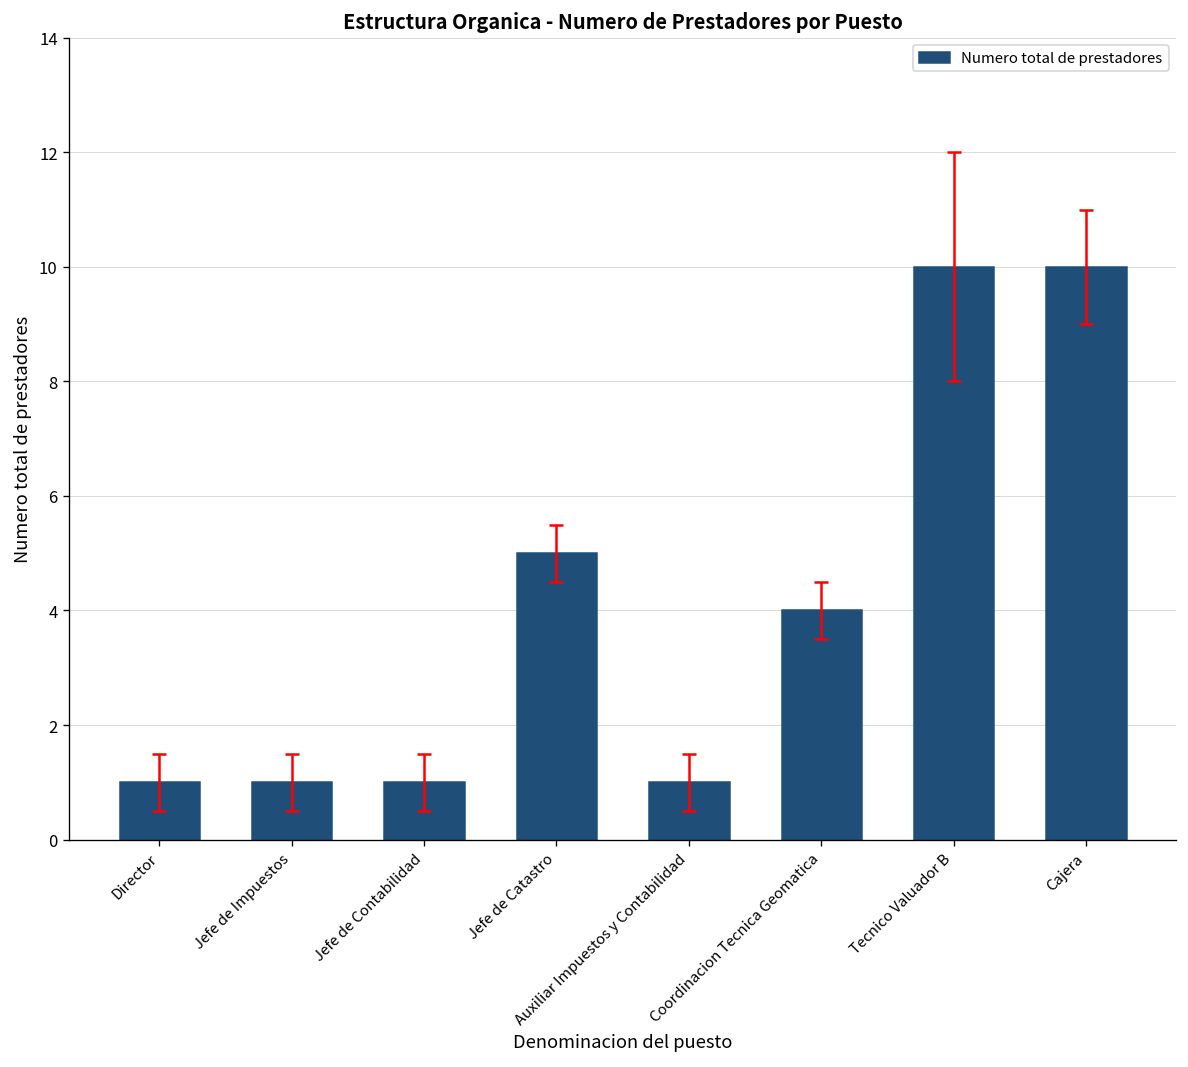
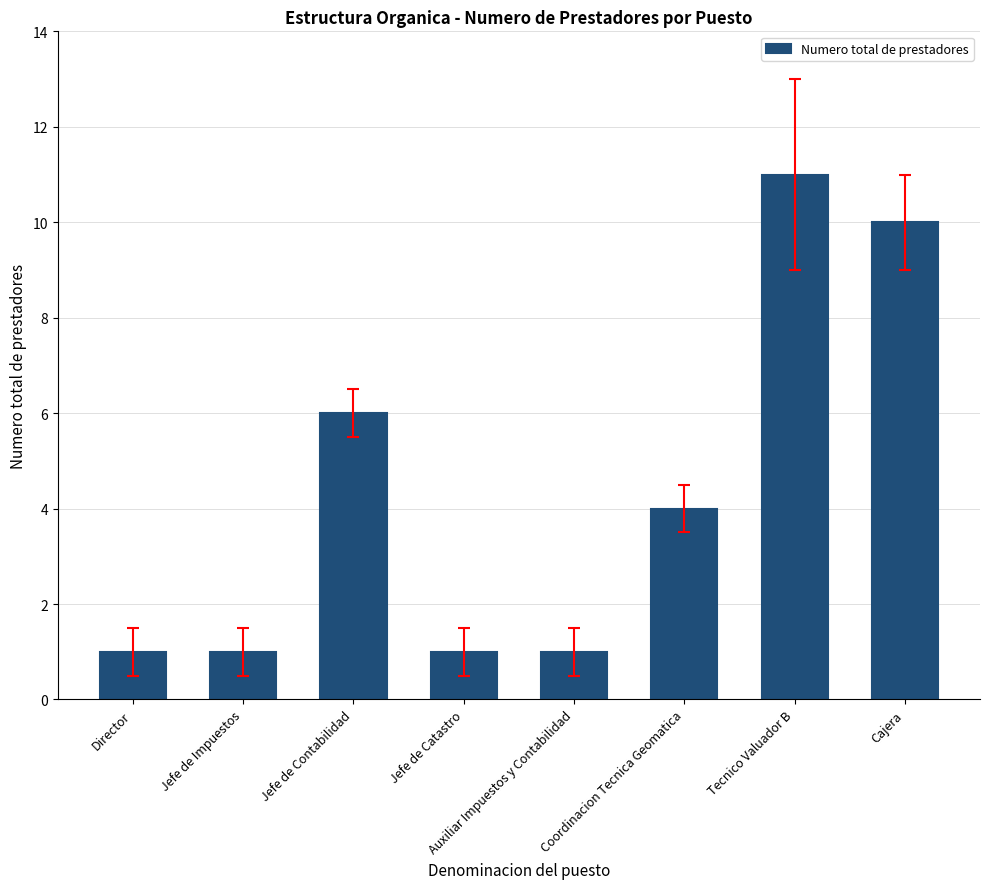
  {
    "Numero total de prestadores": {
      "Director": 1,
      "Jefe de Impuestos": 1,
-     "Jefe de Contabilidad": 1,
-     "Jefe de Catastro": 5,
+     "Jefe de Contabilidad": 6,
+     "Jefe de Catastro": 1,
      "Auxiliar Impuestos y Contabilidad": 1,
      "Coordinacion Tecnica Geomatica": 4,
-     "Tecnico Valuador B": 10,
+     "Tecnico Valuador B": 11,
      "Cajera": 10
    }
  }
